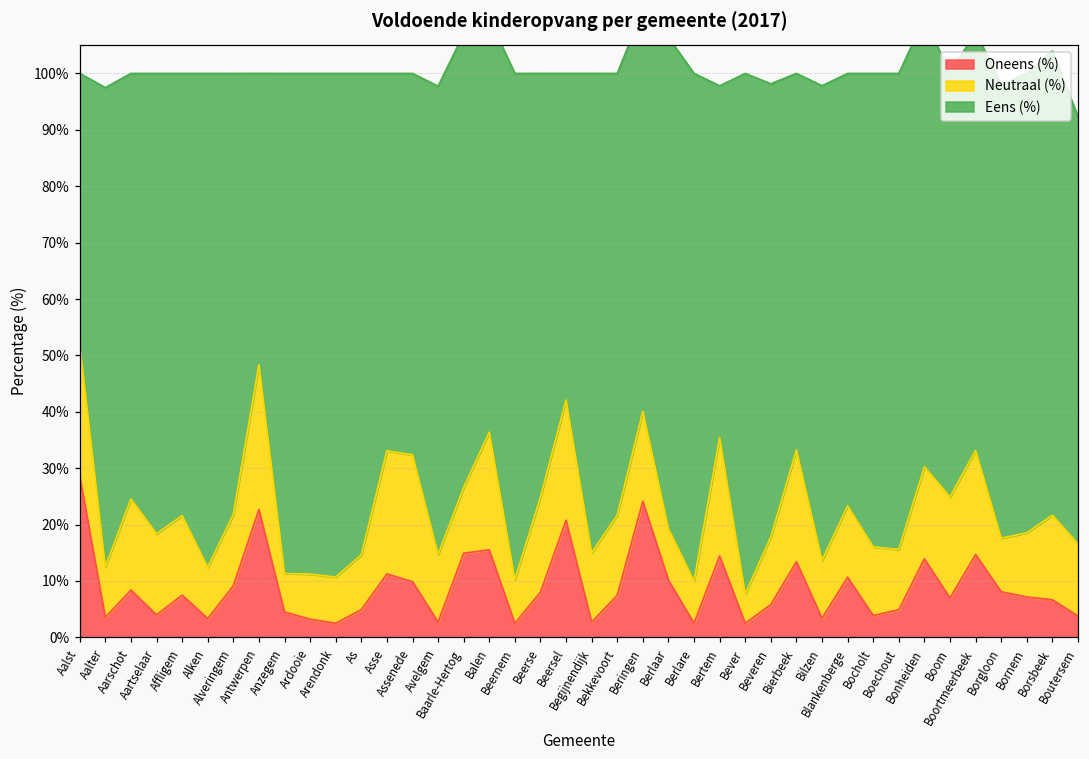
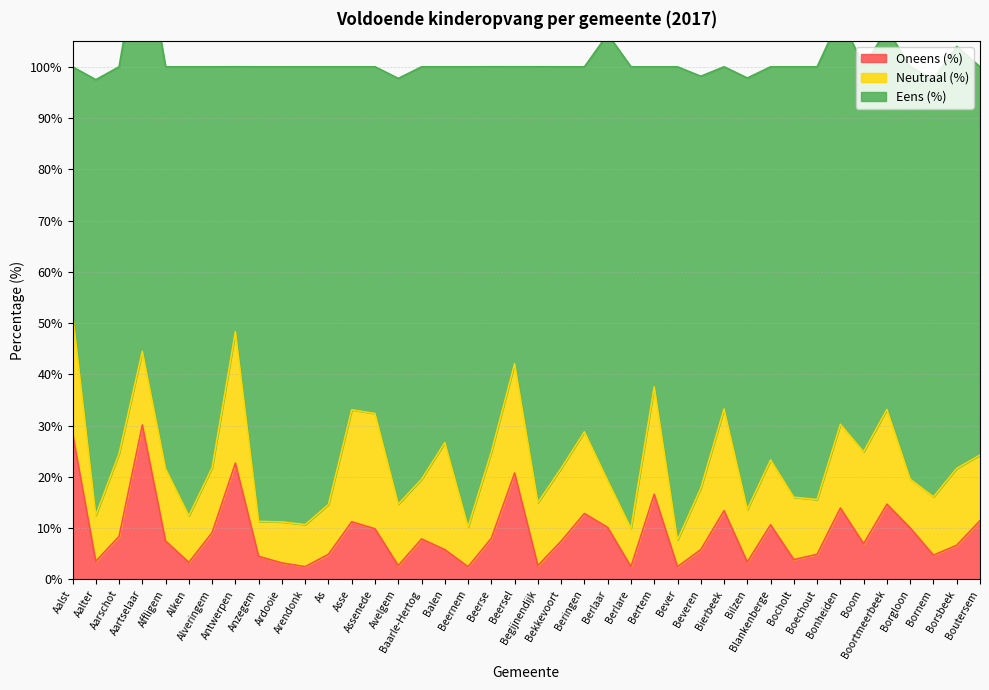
  {
    "Oneens (%)": {
      "Aalst": "29%",
      "Aalter": "4%",
      "Aarschot": "8%",
-     "Aartselaar": "4%",
+     "Aartselaar": "30%",
      "Affligem": "7%",
      "Alken": "3%",
      "Alveringem": "9%",
      "Antwerpen": "23%",
      "Anzegem": "4%",
      "Ardooie": "3%",
      "Arendonk": "2%",
      "As": "5%",
      "Asse": "11%",
      "Assenede": "10%",
      "Avelgem": "3%",
-     "Baarle-Hertog": "15%",
-     "Balen": "16%",
+     "Baarle-Hertog": "8%",
+     "Balen": "6%",
      "Beernem": "2%",
      "Beerse": "8%",
      "Beersel": "21%",
      "Begijnendijk": "3%",
      "Bekkevoort": "7%",
-     "Beringen": "24%",
+     "Beringen": "13%",
      "Berlaar": "10%",
      "Berlare": "2%",
-     "Bertem": "14%",
+     "Bertem": "17%",
      "Bever": "2%",
      "Beveren": "6%",
      "Bierbeek": "13%",
      "Bilzen": "3%",
      "Blankenberge": "11%",
      "Bocholt": "4%",
      "Boechout": "5%",
      "Bonheiden": "14%",
      "Boom": "7%",
      "Boortmeerbeek": "15%",
-     "Borgloon": "8%",
-     "Bornem": "7%",
+     "Borgloon": "10%",
+     "Bornem": "5%",
      "Borsbeek": "7%",
-     "Boutersem": "4%"
+     "Boutersem": "11%"
    },
    "Neutraal (%)": {
      "Aalst": "23%",
      "Aalter": "9%",
      "Aarschot": "16%",
      "Aartselaar": "14%",
      "Affligem": "14%",
      "Alken": "9%",
      "Alveringem": "13%",
      "Antwerpen": "26%",
      "Anzegem": "7%",
      "Ardooie": "8%",
      "Arendonk": "8%",
      "As": "10%",
      "Asse": "22%",
      "Assenede": "22%",
      "Avelgem": "12%",
      "Baarle-Hertog": "12%",
      "Balen": "21%",
      "Beernem": "8%",
      "Beerse": "17%",
      "Beersel": "21%",
      "Begijnendijk": "12%",
      "Bekkevoort": "14%",
      "Beringen": "16%",
      "Berlaar": "9%",
      "Berlare": "7%",
      "Bertem": "21%",
      "Bever": "5%",
      "Beveren": "12%",
      "Bierbeek": "20%",
      "Bilzen": "10%",
      "Blankenberge": "13%",
      "Bocholt": "12%",
      "Boechout": "11%",
      "Bonheiden": "16%",
      "Boom": "18%",
      "Boortmeerbeek": "18%",
      "Borgloon": "10%",
      "Bornem": "11%",
      "Borsbeek": "15%",
      "Boutersem": "13%"
    },
    "Eens (%)": {
      "Aalst": "48%",
      "Aalter": "85%",
      "Aarschot": "75%",
      "Affligem": "78%",
      "Alken": "88%",
      "Alveringem": "78%",
      "Antwerpen": "52%",
      "Anzegem": "89%",
      "Ardooie": "89%",
      "Arendonk": "89%",
      "As": "85%",
      "Asse": "67%",
      "Assenede": "68%",
      "Avelgem": "83%",
      "Beernem": "90%",
      "Beerse": "75%",
      "Beersel": "58%",
      "Begijnendijk": "85%",
      "Bekkevoort": "78%",
      "Berlare": "90%",
      "Bertem": "62%",
      "Bever": "92%",
      "Beveren": "80%",
      "Bierbeek": "67%",
      "Bilzen": "84%",
      "Blankenberge": "77%",
      "Bocholt": "84%",
      "Boechout": "84%",
      "Borsbeek": "82%",
      "Boutersem": "76%"
    }
  }
